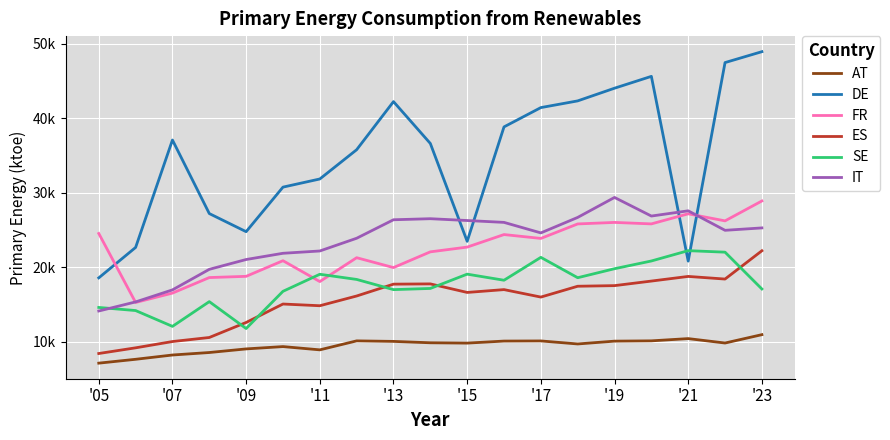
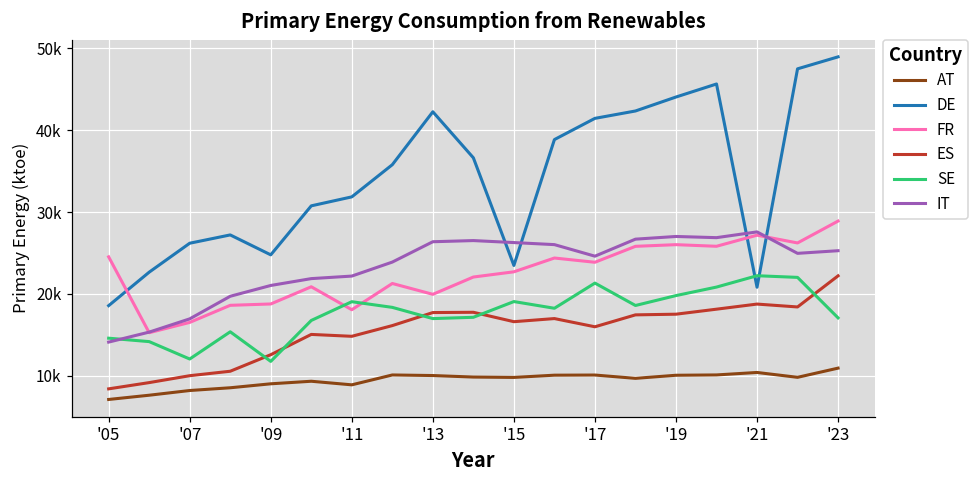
  {
    "DE": {
      "'05": 19000,
-     "'07": 37000,
+     "'07": 26000,
      "'09": 25000,
      "'11": 32000,
      "'13": 42000,
      "'15": 23000,
      "'17": 41000,
      "'19": 44000,
      "'21": 21000,
      "'23": 49000
    },
    "FR": {
      "'05": 25000,
      "'07": 17000,
      "'09": 19000,
      "'11": 18000,
      "'13": 20000,
      "'15": 23000,
      "'17": 24000,
      "'19": 26000,
      "'21": 27000,
      "'23": 29000
    },
    "SE": {
      "'05": 15000,
      "'07": 12000,
      "'09": 12000,
      "'11": 19000,
      "'13": 17000,
      "'15": 19000,
      "'17": 21000,
      "'19": 20000,
      "'21": 22000,
      "'23": 17000
    },
    "IT": {
      "'05": 14000,
      "'07": 17000,
      "'09": 21000,
      "'11": 22000,
      "'13": 26000,
      "'15": 26000,
      "'17": 25000,
-     "'19": 29000,
+     "'19": 27000,
      "'21": 28000,
      "'23": 25000
    }
  }
